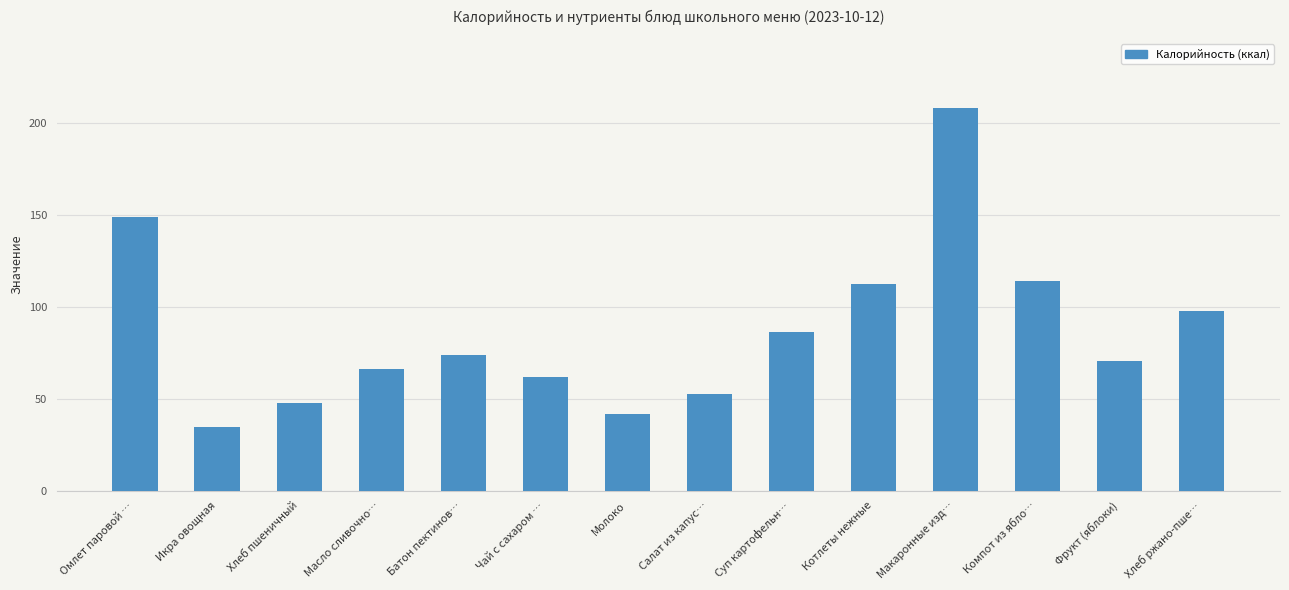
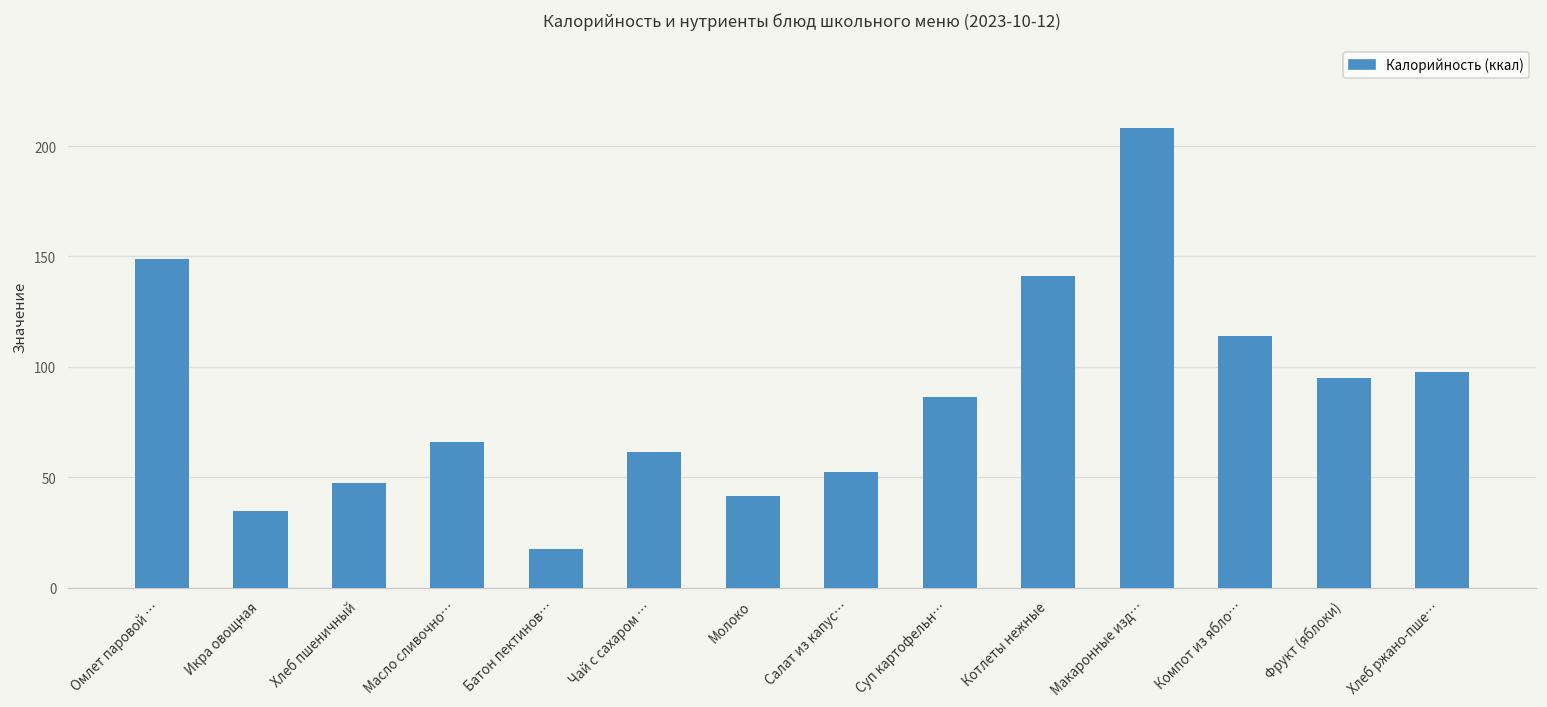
  {
    "Омлет паровой …": 149,
    "Икра овощная": 35,
    "Хлеб пшеничный": 48,
    "Масло сливочно…": 66,
-   "Батон пектинов…": 74,
+   "Батон пектинов…": 17,
    "Чай с сахаром …": 62,
    "Молоко": 42,
    "Салат из капус…": 52,
    "Суп картофельн…": 86,
-   "Котлеты нежные": 112,
+   "Котлеты нежные": 141,
    "Макаронные изд…": 208,
    "Компот из ябло…": 114,
-   "Фрукт (яблоки)": 71,
+   "Фрукт (яблоки)": 95,
    "Хлеб ржано-пше…": 98
  }
